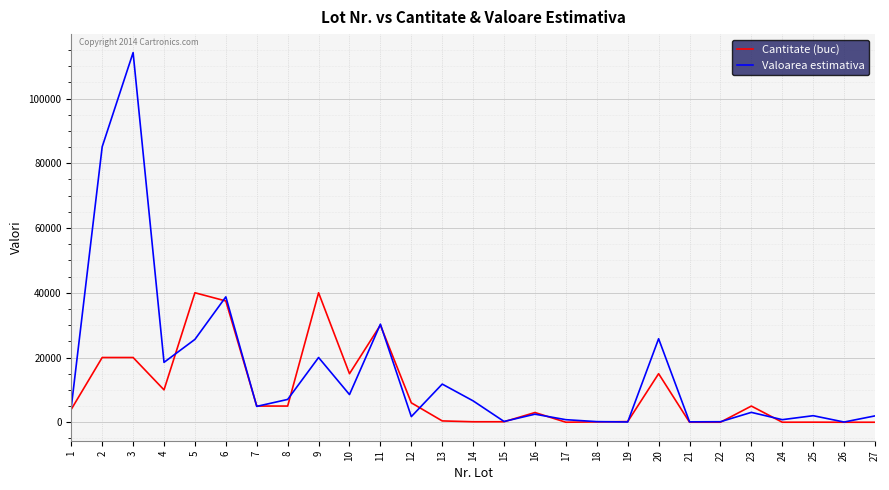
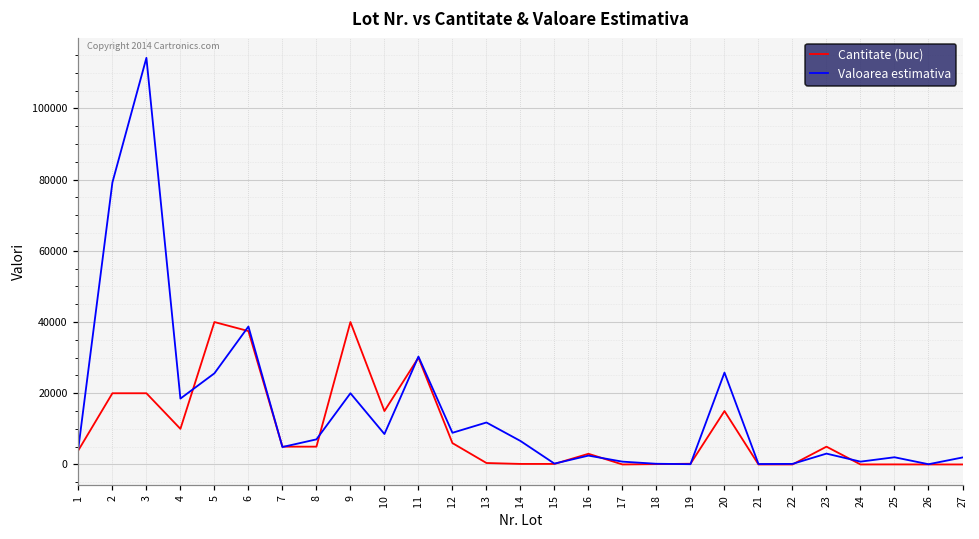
  {
    "Cantitate (buc)": {
      "2": 20000,
      "3": 20000,
      "4": 10000,
      "5": 40000,
      "6": 37000,
      "8": 5000,
      "9": 40000,
      "10": 15000,
      "12": 6000,
      "13": 0,
      "14": 0,
      "20": 15000,
      "23": 5000,
      "25": 0,
      "27": 0
    },
    "Valoarea estimativa": {
-     "2": 85000,
+     "2": 79000,
      "4": 19000,
      "5": 26000,
      "6": 39000,
      "8": 7000,
      "9": 20000,
      "10": 9000,
-     "12": 2000,
+     "12": 9000,
      "13": 12000,
      "14": 7000,
      "20": 26000,
      "23": 3000,
      "25": 2000,
      "27": 2000
    }
  }
